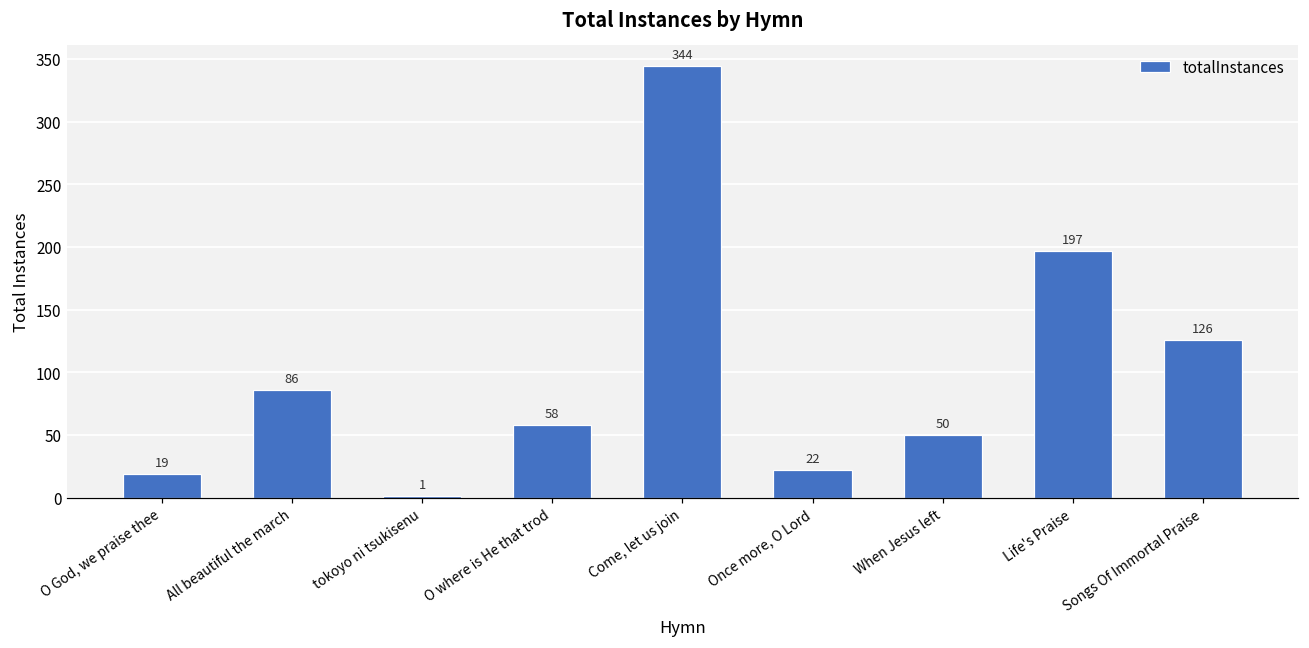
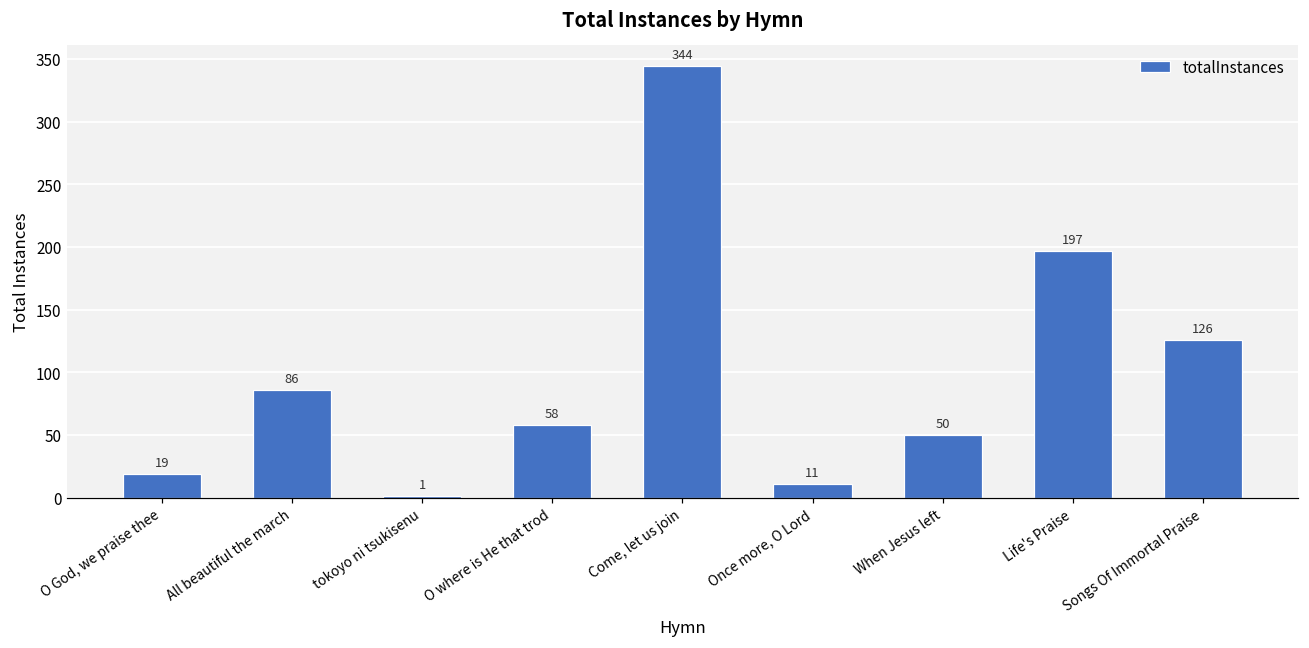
  {
    "O God, we praise thee": 19,
    "All beautiful the march": 86,
    "tokoyo ni tsukisenu": 1,
    "O where is He that trod": 58,
    "Come, let us join": 344,
-   "Once more, O Lord": 22,
+   "Once more, O Lord": 11,
    "When Jesus left": 50,
    "Life's Praise": 197,
    "Songs Of Immortal Praise": 126
  }
